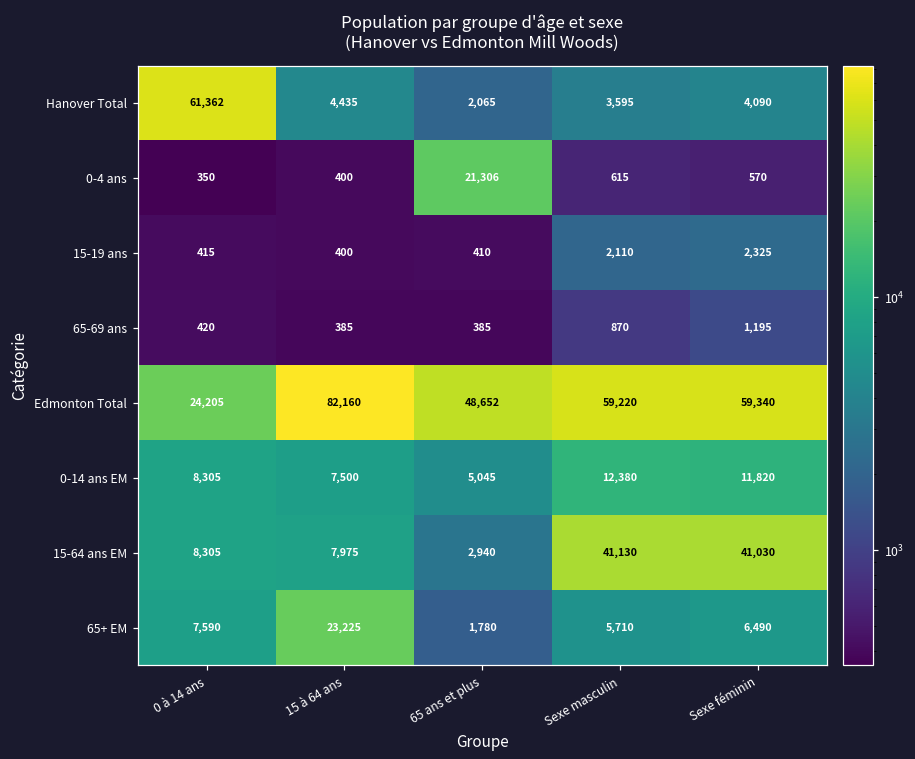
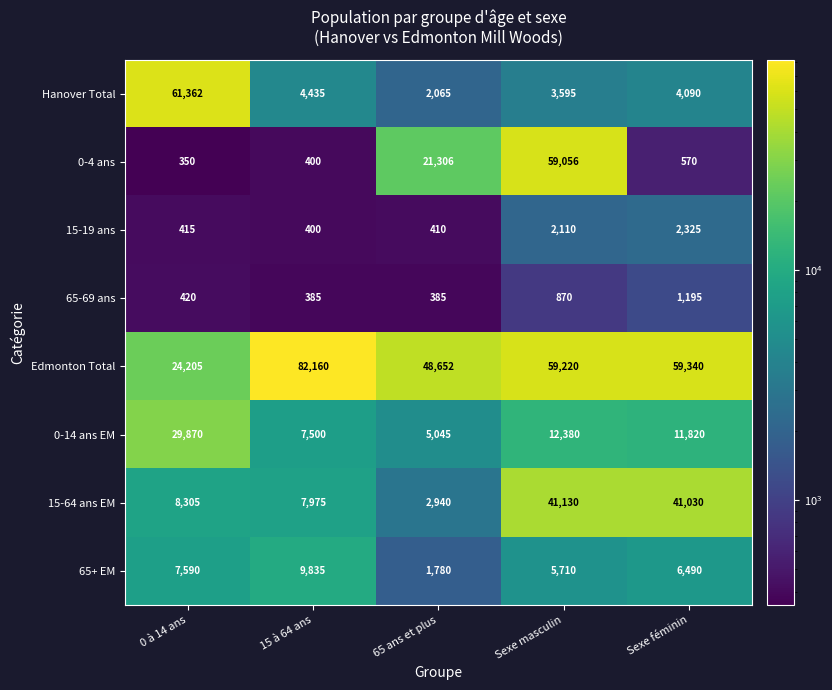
  {
    "Hanover Total": {
      "0 à 14 ans": "61,362",
      "15 à 64 ans": "4,435",
      "65 ans et plus": "2,065",
      "Sexe masculin": "3,595",
      "Sexe féminin": "4,090"
    },
    "0-4 ans": {
      "0 à 14 ans": "350",
      "15 à 64 ans": "400",
      "65 ans et plus": "21,306",
-     "Sexe masculin": "615",
+     "Sexe masculin": "59,056",
      "Sexe féminin": "570"
    },
    "15-19 ans": {
      "0 à 14 ans": "415",
      "15 à 64 ans": "400",
      "65 ans et plus": "410",
      "Sexe masculin": "2,110",
      "Sexe féminin": "2,325"
    },
    "65-69 ans": {
      "0 à 14 ans": "420",
      "15 à 64 ans": "385",
      "65 ans et plus": "385",
      "Sexe masculin": "870",
      "Sexe féminin": "1,195"
    },
    "Edmonton Total": {
      "0 à 14 ans": "24,205",
      "15 à 64 ans": "82,160",
      "65 ans et plus": "48,652",
      "Sexe masculin": "59,220",
      "Sexe féminin": "59,340"
    },
    "0-14 ans EM": {
-     "0 à 14 ans": "8,305",
+     "0 à 14 ans": "29,870",
      "15 à 64 ans": "7,500",
      "65 ans et plus": "5,045",
      "Sexe masculin": "12,380",
      "Sexe féminin": "11,820"
    },
    "15-64 ans EM": {
      "0 à 14 ans": "8,305",
      "15 à 64 ans": "7,975",
      "65 ans et plus": "2,940",
      "Sexe masculin": "41,130",
      "Sexe féminin": "41,030"
    },
    "65+ EM": {
      "0 à 14 ans": "7,590",
-     "15 à 64 ans": "23,225",
+     "15 à 64 ans": "9,835",
      "65 ans et plus": "1,780",
      "Sexe masculin": "5,710",
      "Sexe féminin": "6,490"
    }
  }
